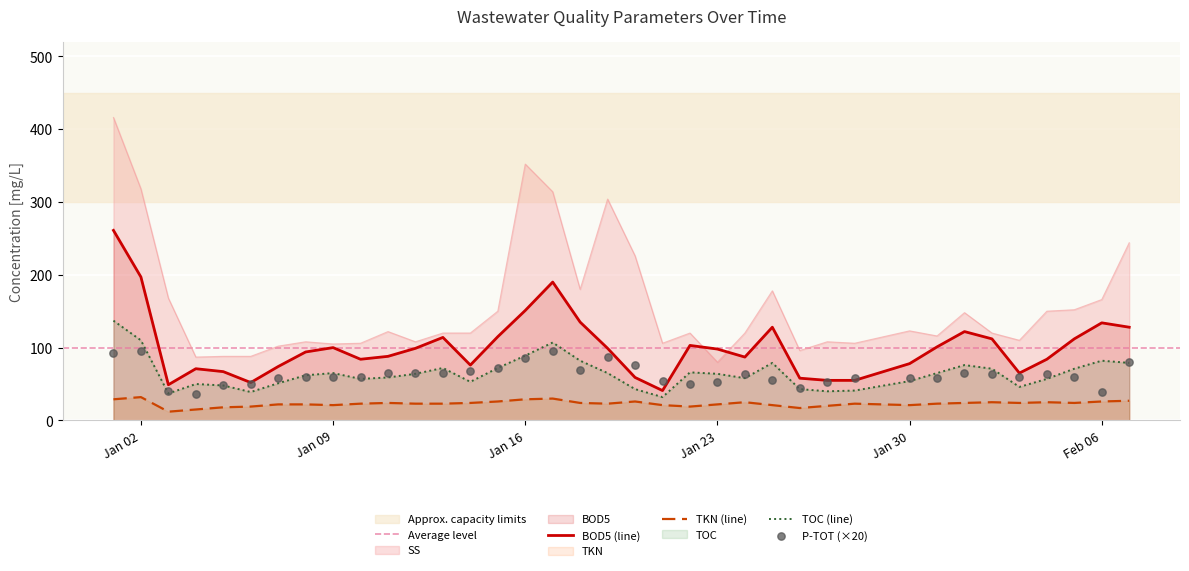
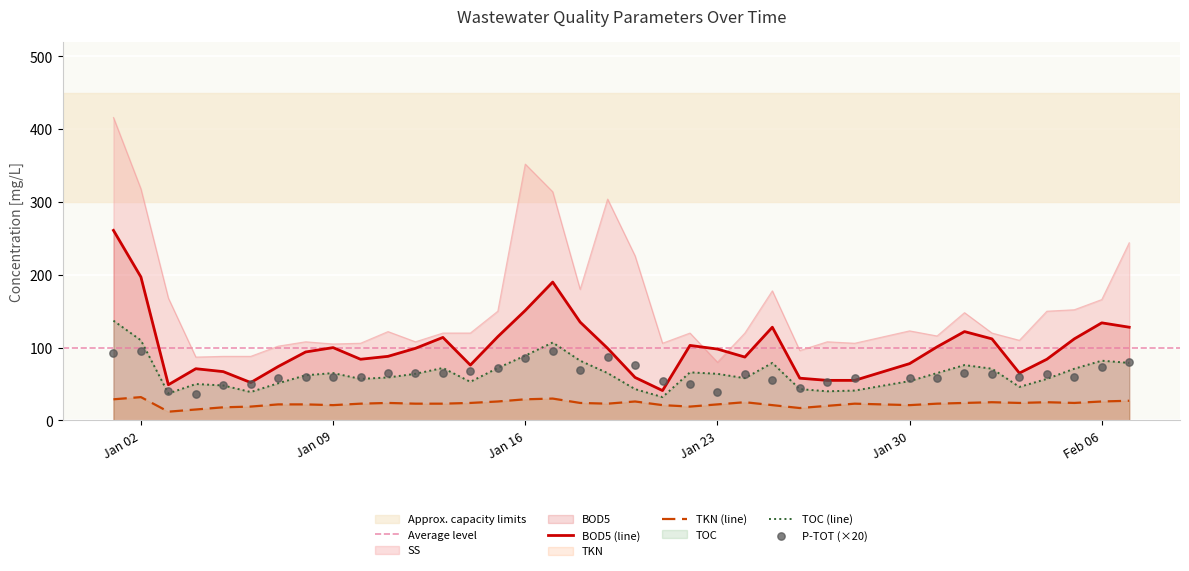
  {
    "P-TOT (×20)": {
-     "Jan 23": 50,
-     "Feb 06": 40
+     "Jan 23": 40,
+     "Feb 06": 70
    }
  }
